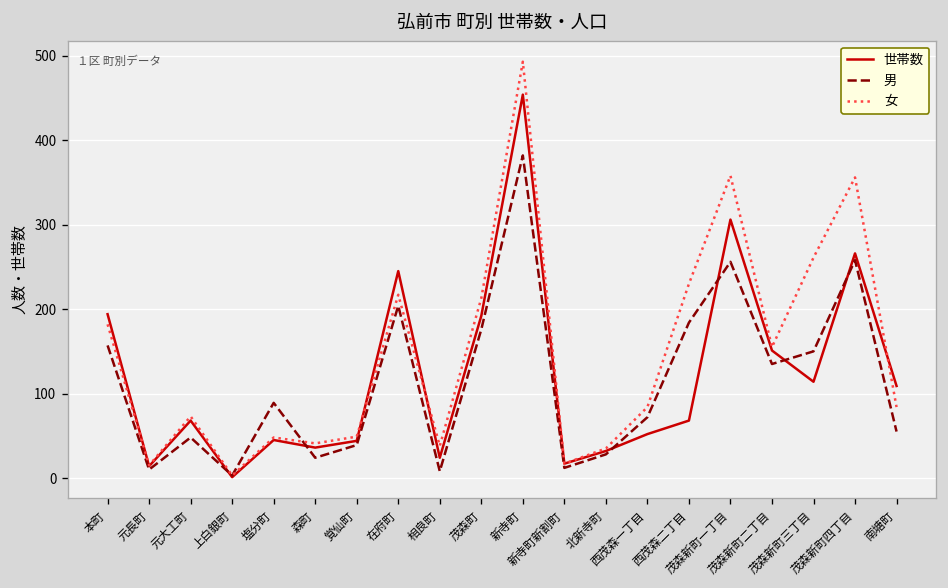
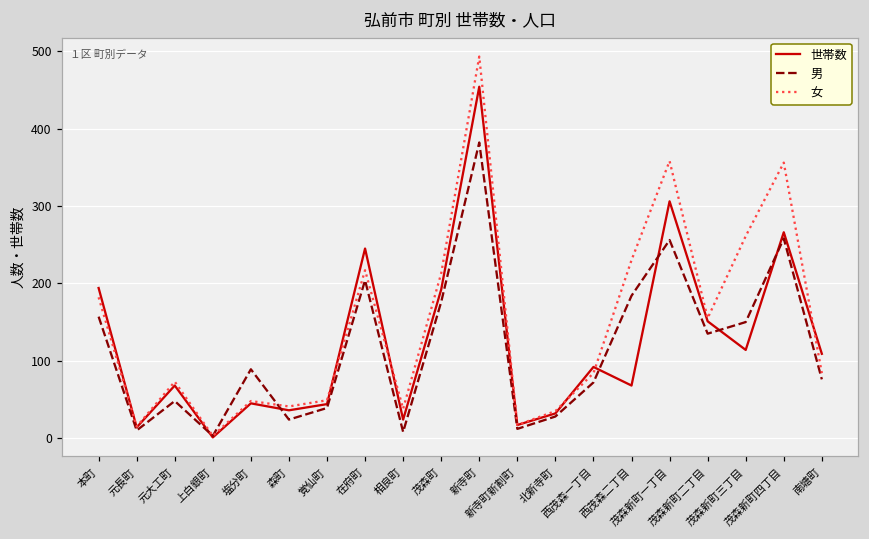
  {
    "世帯数": {
      "本町": 190,
      "元大工町": 70,
      "森町": 40,
      "覚仙町": 40,
      "在府町": 250,
      "相良町": 20,
      "茂森町": 190,
      "新寺町": 450,
-     "西茂森一丁目": 50,
+     "西茂森一丁目": 90,
      "西茂森二丁目": 70,
      "茂森新町一丁目": 310,
      "茂森新町二丁目": 150,
      "茂森新町三丁目": 110,
      "茂森新町四丁目": 270,
      "南塘町": 110
    },
    "男": {
      "本町": 160,
      "元長町": 10,
      "元大工町": 50,
      "塩分町": 90,
      "森町": 20,
      "覚仙町": 40,
      "在府町": 200,
      "相良町": 10,
      "茂森町": 180,
      "新寺町": 380,
      "新寺町新割町": 10,
      "北新寺町": 30,
      "西茂森一丁目": 70,
      "西茂森二丁目": 180,
      "茂森新町一丁目": 260,
      "茂森新町二丁目": 140,
      "茂森新町三丁目": 150,
      "茂森新町四丁目": 260,
-     "南塘町": 60
+     "南塘町": 80
    },
    "女": {
      "本町": 180,
      "元大工町": 70,
      "森町": 40,
      "覚仙町": 50,
      "在府町": 220,
      "相良町": 40,
      "茂森町": 210,
      "新寺町": 490,
      "西茂森一丁目": 80,
      "西茂森二丁目": 230,
      "茂森新町一丁目": 360,
      "茂森新町二丁目": 160,
      "茂森新町三丁目": 260,
      "茂森新町四丁目": 360,
      "南塘町": 80
    }
  }
